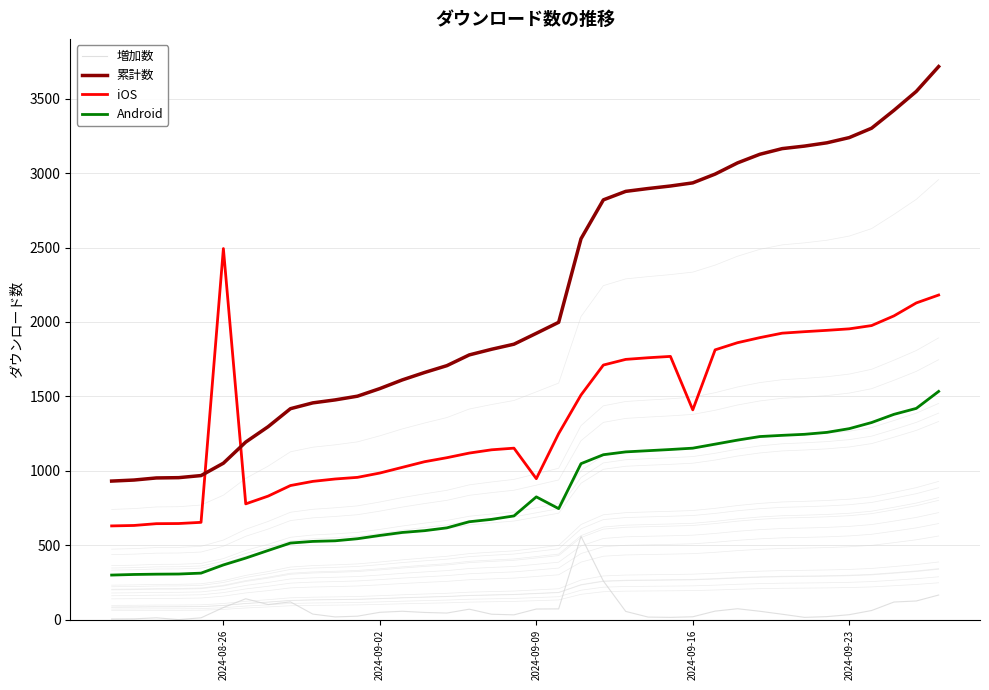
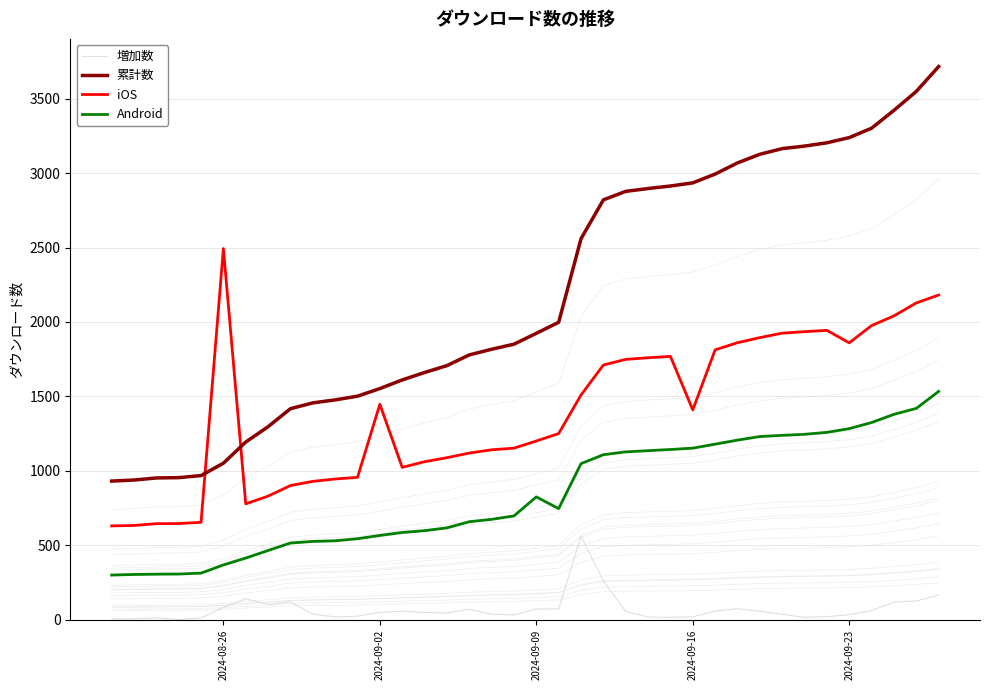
  {
    "累計数": {
      "2024-08-26": 1050,
      "2024-09-02": 1550,
      "2024-09-09": 1920,
      "2024-09-16": 2930,
      "2024-09-23": 3240
    },
    "iOS": {
      "2024-08-26": 2490,
-     "2024-09-02": 990,
-     "2024-09-09": 950,
+     "2024-09-02": 1450,
+     "2024-09-09": 1200,
      "2024-09-16": 1410,
-     "2024-09-23": 1950
+     "2024-09-23": 1860
    },
    "Android": {
      "2024-09-09": 830,
      "2024-09-23": 1280
    }
  }
